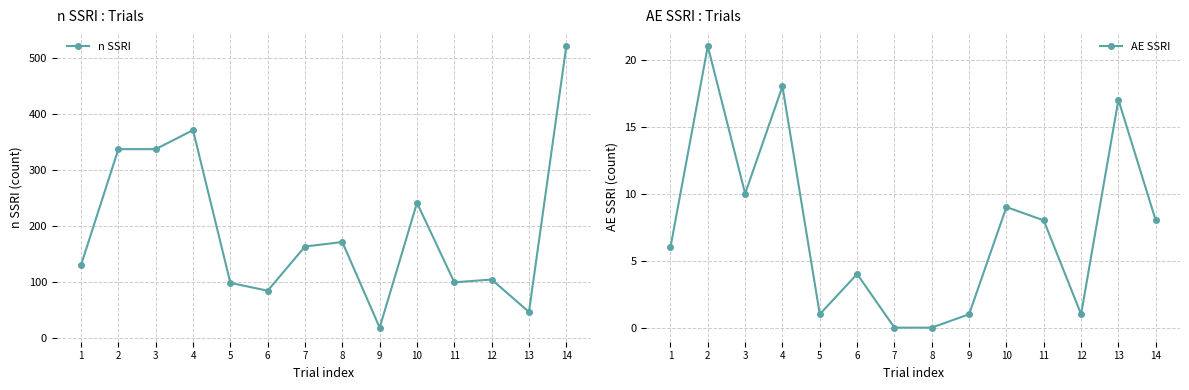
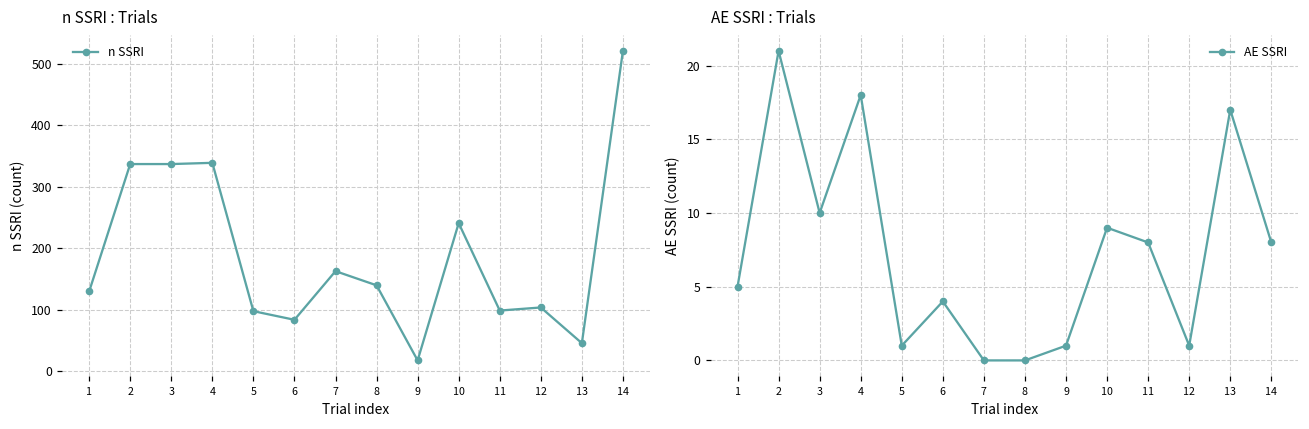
  {
    "n SSRI : Trials": {
      "1": 130,
      "2": 340,
      "3": 340,
-     "4": 370,
+     "4": 340,
      "5": 100,
      "6": 80,
      "7": 160,
-     "8": 170,
+     "8": 140,
      "9": 20,
      "10": 240,
      "11": 100,
      "12": 100,
      "13": 50,
      "14": 520
    },
    "AE SSRI : Trials": {
-     "1": 6,
+     "1": 5,
      "2": 21,
      "3": 10,
      "4": 18,
      "5": 1,
      "6": 4,
      "7": 0,
      "8": 0,
      "9": 1,
      "10": 9,
      "11": 8,
      "12": 1,
      "13": 17,
      "14": 8
    }
  }
